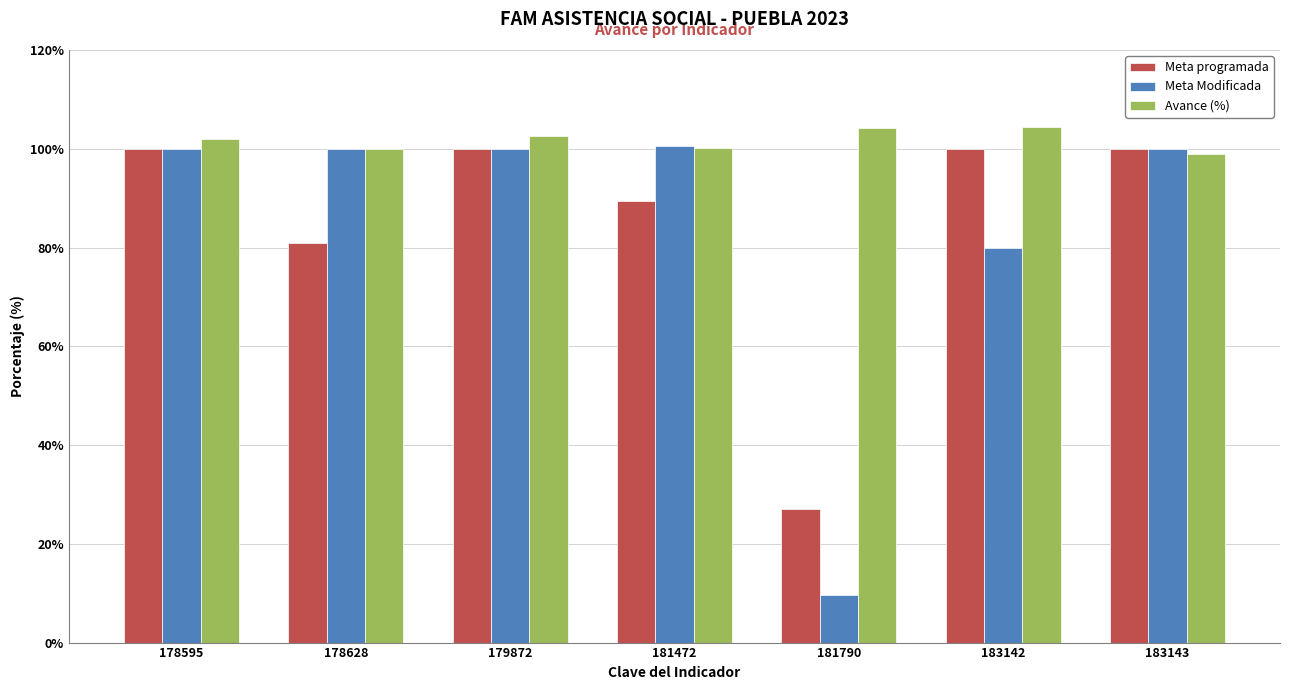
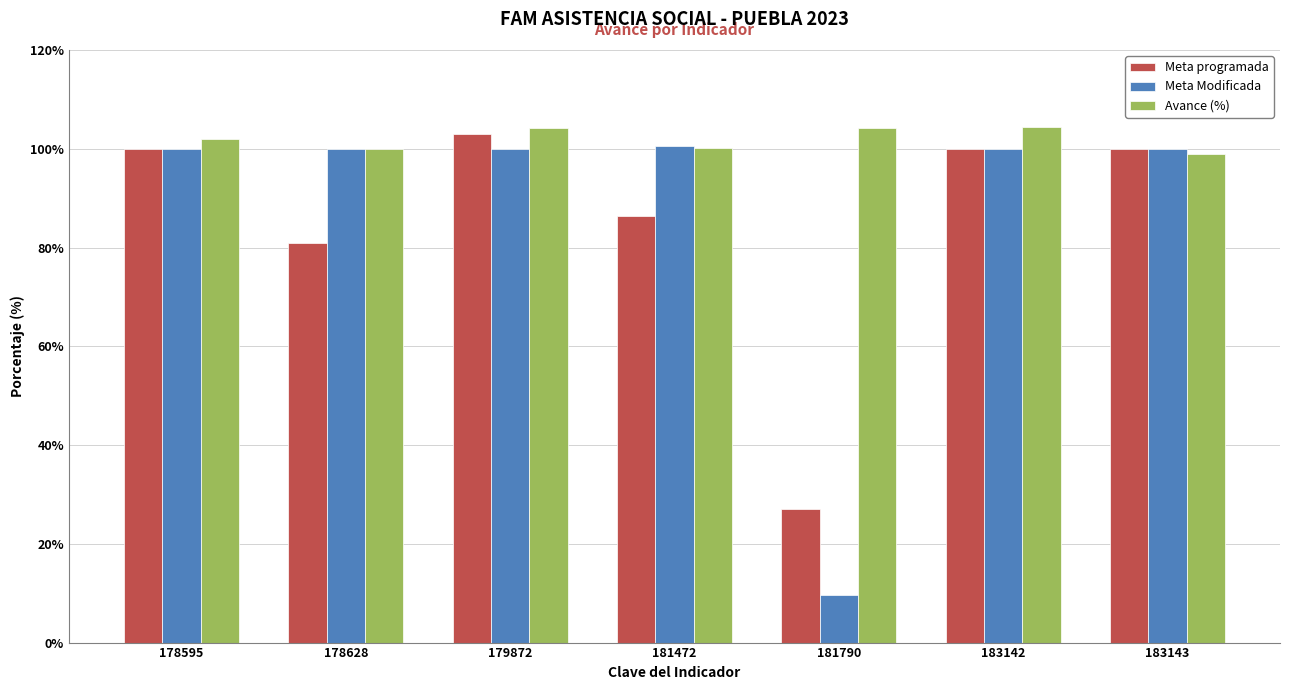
  {
    "Meta programada": {
      "178595": "100%",
      "178628": "81%",
-     "179872": "100%",
-     "181472": "89%",
+     "179872": "103%",
+     "181472": "86%",
      "181790": "27%",
      "183142": "100%",
      "183143": "100%"
    },
    "Meta Modificada": {
      "178595": "100%",
      "178628": "100%",
      "179872": "100%",
      "181472": "101%",
      "181790": "10%",
-     "183142": "80%",
+     "183142": "100%",
      "183143": "100%"
    },
    "Avance (%)": {
      "178595": "102%",
      "178628": "100%",
-     "179872": "103%",
+     "179872": "104%",
      "181472": "100%",
      "181790": "104%",
      "183142": "104%",
      "183143": "99%"
    }
  }
